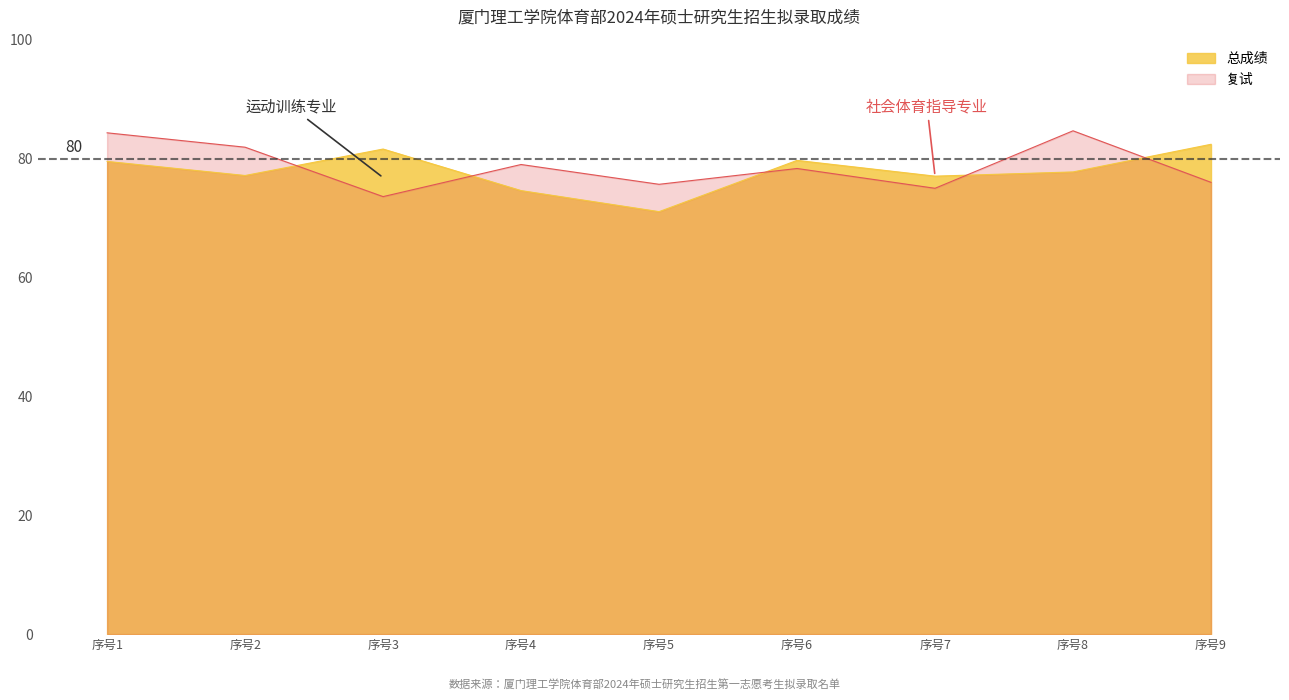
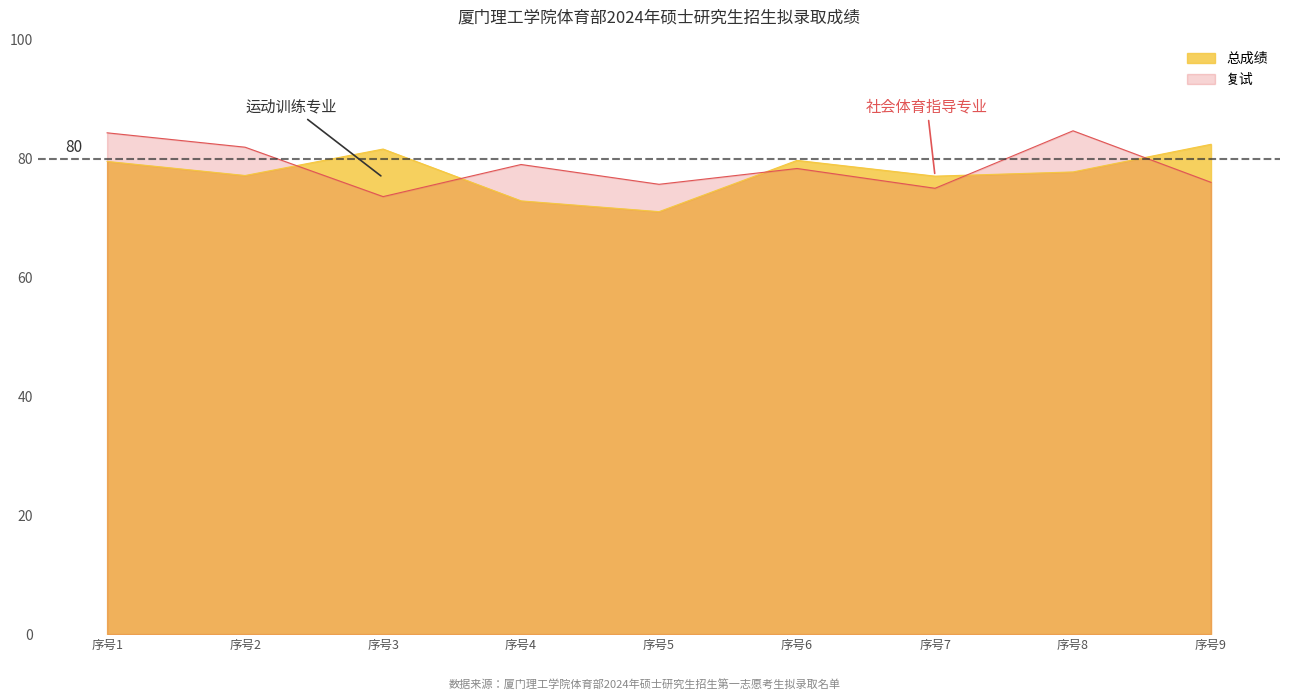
  {
    "总成绩": {
      "序号2": 77,
      "序号3": 82,
-     "序号4": 75,
+     "序号4": 73,
      "序号5": 71,
      "序号6": 80,
      "序号7": 77,
      "序号8": 78,
      "序号9": 82
    },
    "复试": {
      "序号2": 82,
      "序号3": 74,
      "序号4": 79,
      "序号5": 76,
      "序号6": 78,
      "序号7": 75,
      "序号8": 85,
      "序号9": 76
    }
  }
